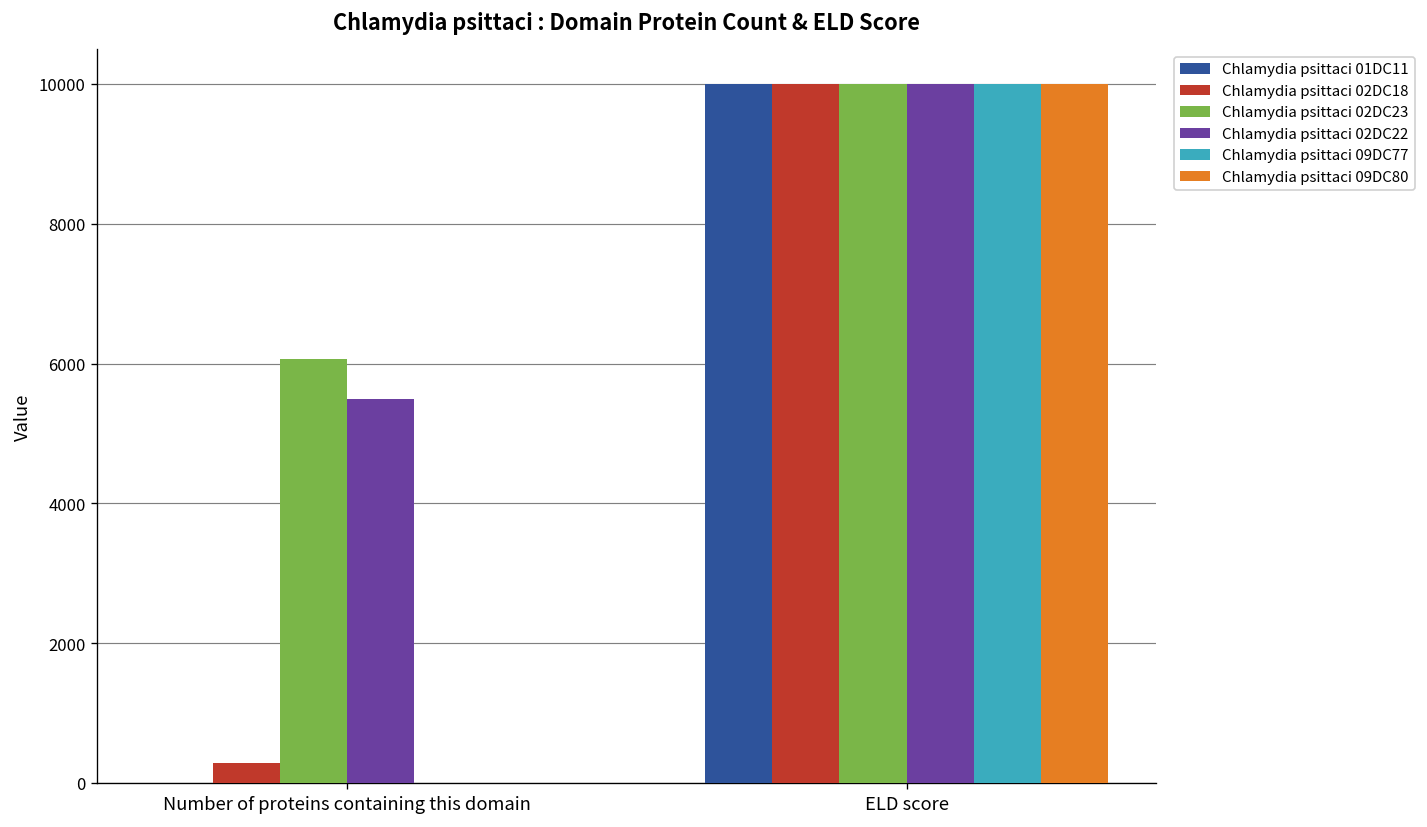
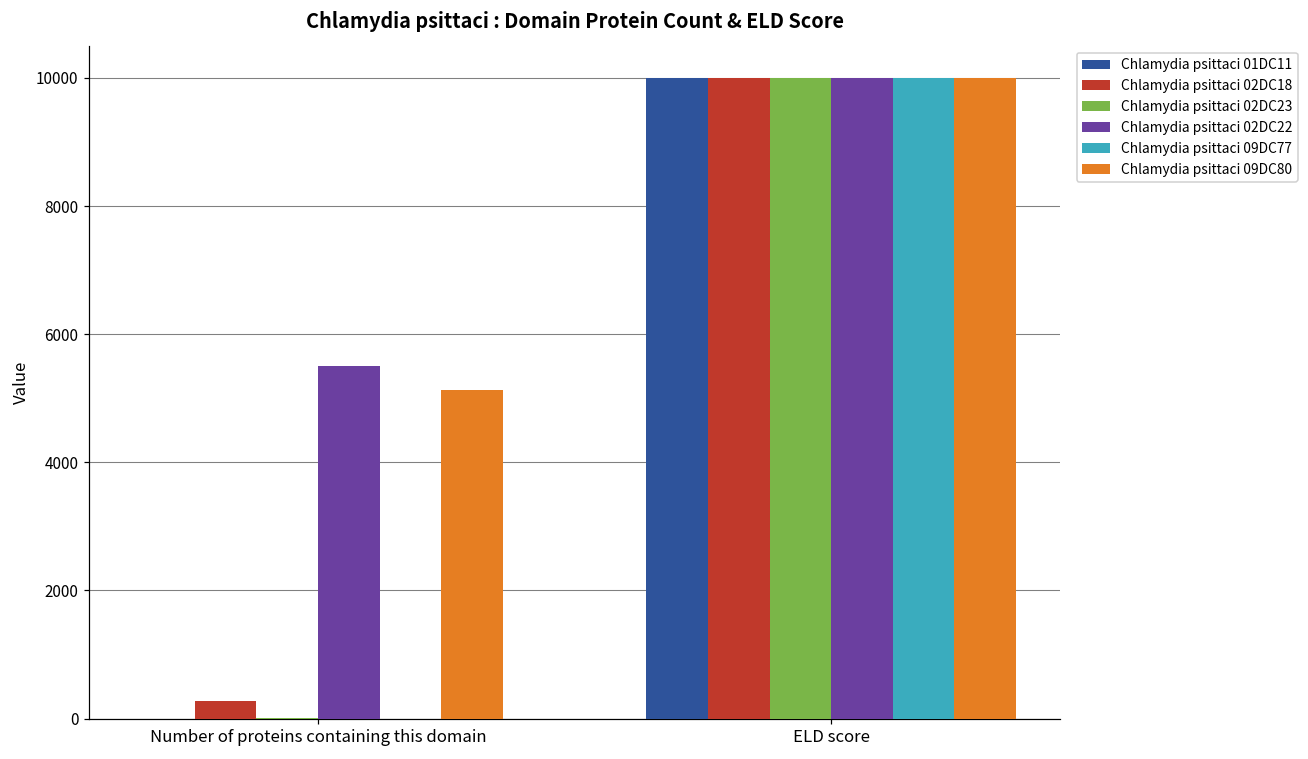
  {
    "Chlamydia psittaci 01DC11": {
      "ELD score": 10000
    },
    "Chlamydia psittaci 02DC18": {
      "Number of proteins containing this domain": 300,
      "ELD score": 10000
    },
    "Chlamydia psittaci 02DC23": {
-     "Number of proteins containing this domain": 6100,
+     "Number of proteins containing this domain": 0,
      "ELD score": 10000
    },
    "Chlamydia psittaci 02DC22": {
      "Number of proteins containing this domain": 5500,
      "ELD score": 10000
    },
    "Chlamydia psittaci 09DC77": {
      "ELD score": 10000
    },
    "Chlamydia psittaci 09DC80": {
-     "Number of proteins containing this domain": 0,
+     "Number of proteins containing this domain": 5100,
      "ELD score": 10000
    }
  }
